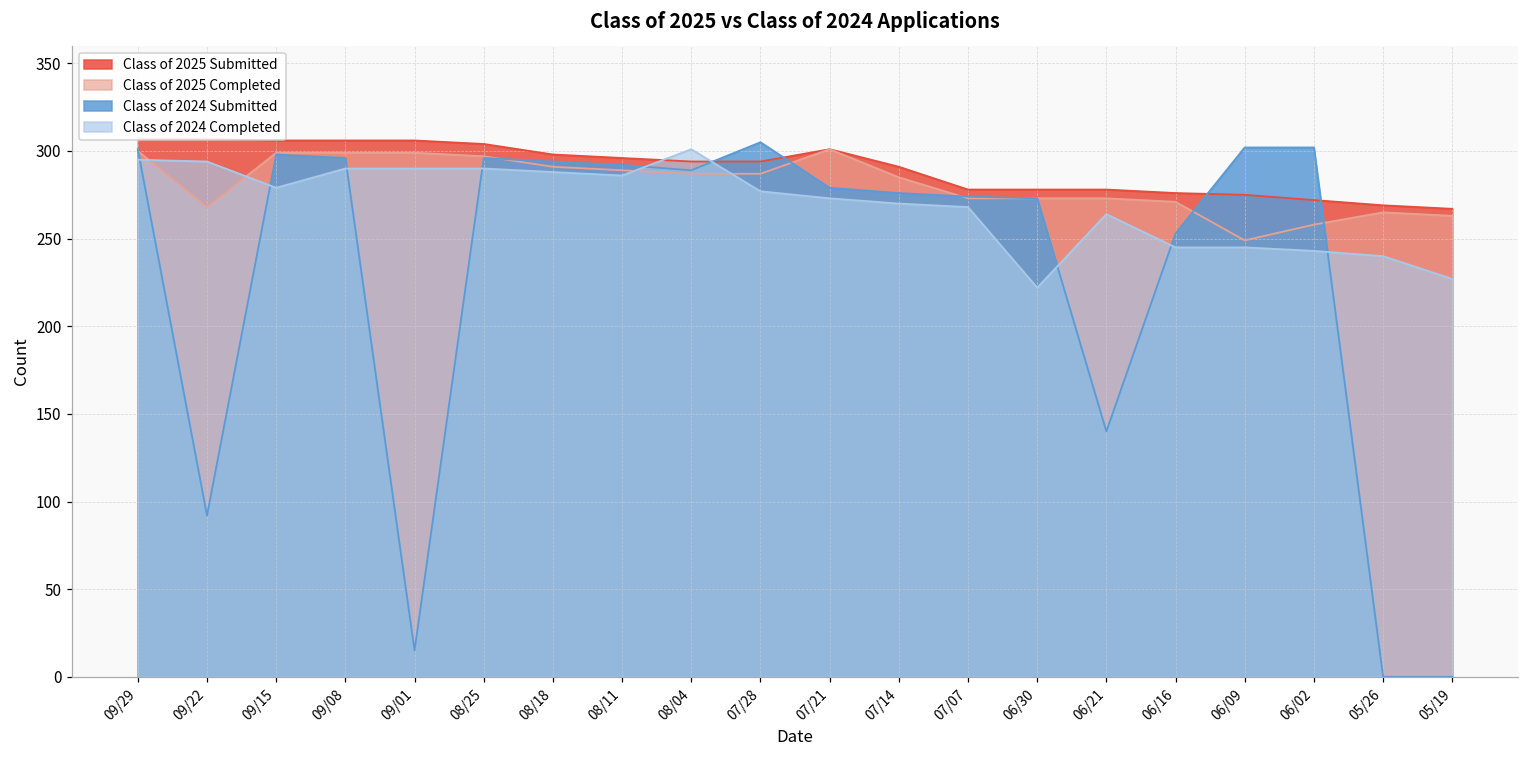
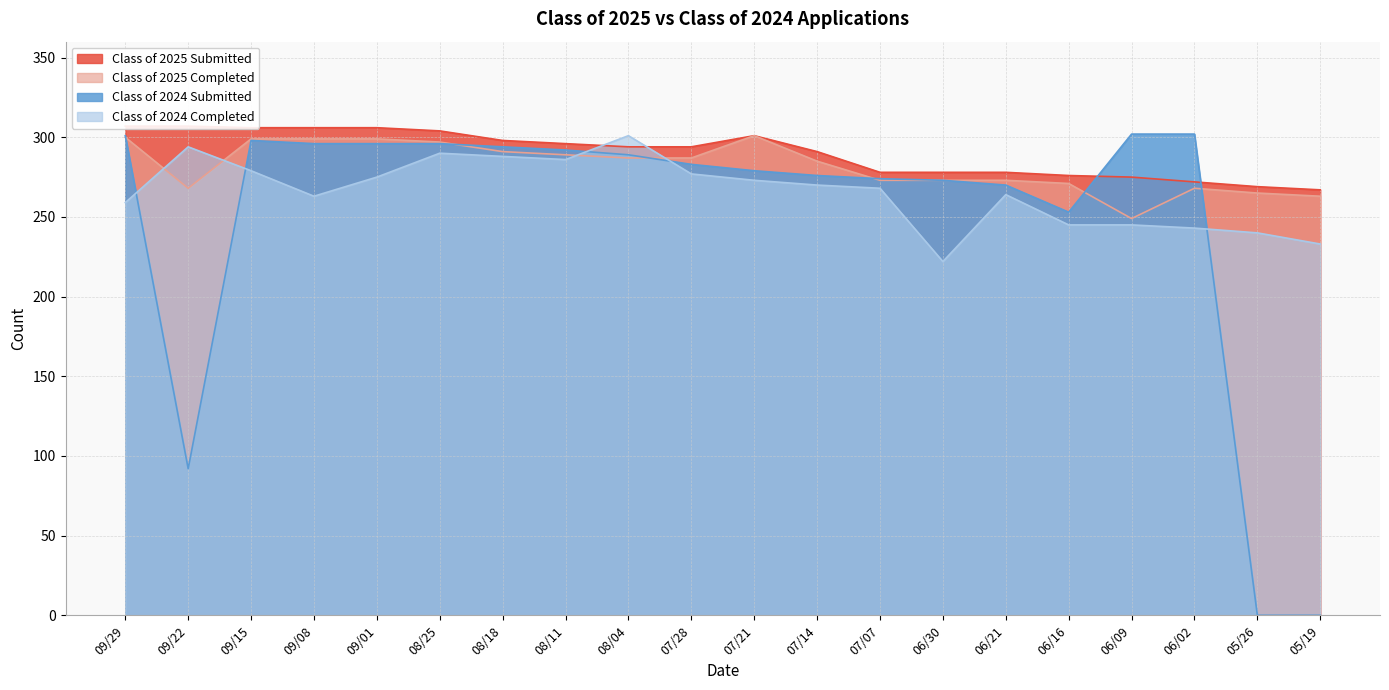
  {
    "Class of 2025 Submitted": {
      "09/08": 306,
      "09/01": 306,
      "08/25": 304,
      "08/18": 298,
      "08/11": 296,
      "08/04": 294,
      "07/28": 294,
      "07/14": 291,
      "07/07": 278,
      "06/30": 278,
      "06/21": 278,
      "06/16": 276,
      "06/09": 275,
      "06/02": 272,
      "05/26": 269,
      "05/19": 267
    },
    "Class of 2025 Completed": {
      "09/22": 268,
      "09/08": 299,
      "09/01": 299,
      "08/18": 291,
      "08/11": 289,
      "08/04": 287,
      "07/28": 287,
      "07/14": 285,
      "06/21": 273,
      "06/16": 271,
      "06/09": 249,
-     "06/02": 258,
+     "06/02": 268,
      "05/26": 265,
      "05/19": 263
    },
    "Class of 2024 Submitted": {
      "09/22": 92,
      "09/08": 296,
-     "09/01": 15,
+     "09/01": 296,
      "08/18": 294,
      "08/11": 292,
      "08/04": 289,
-     "07/28": 305,
+     "07/28": 283,
      "07/21": 279,
      "07/14": 276,
-     "06/21": 140,
+     "06/21": 270,
      "06/16": 253,
      "06/09": 302,
      "06/02": 302,
      "05/26": 0,
      "05/19": 0
    },
    "Class of 2024 Completed": {
-     "09/29": 295,
+     "09/29": 259,
      "09/22": 294,
      "09/15": 279,
-     "09/08": 290,
-     "09/01": 290,
+     "09/08": 263,
+     "09/01": 275,
      "08/25": 290,
      "08/18": 288,
      "08/11": 286,
      "08/04": 301,
      "07/28": 277,
      "07/21": 273,
      "07/14": 270,
      "07/07": 268,
      "06/30": 222,
      "06/21": 264,
      "06/16": 245,
      "06/09": 245,
      "06/02": 243,
      "05/26": 240,
-     "05/19": 227
+     "05/19": 233
    }
  }
